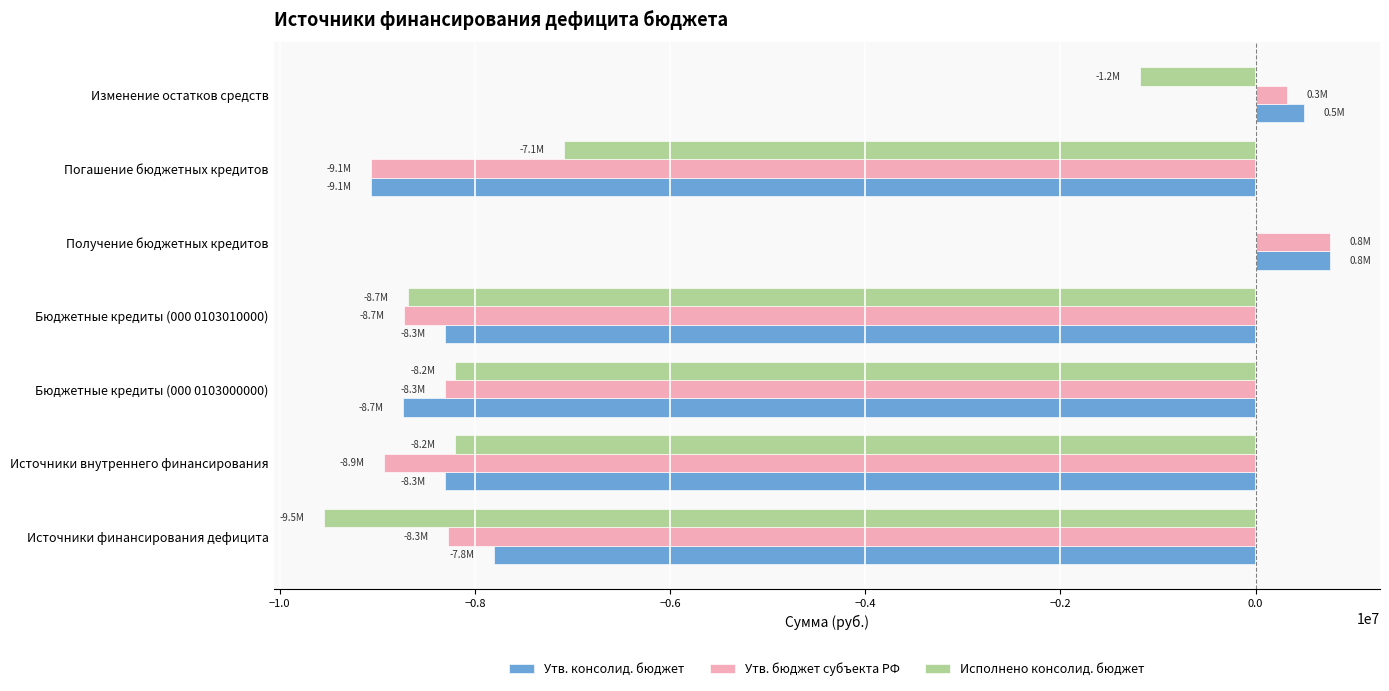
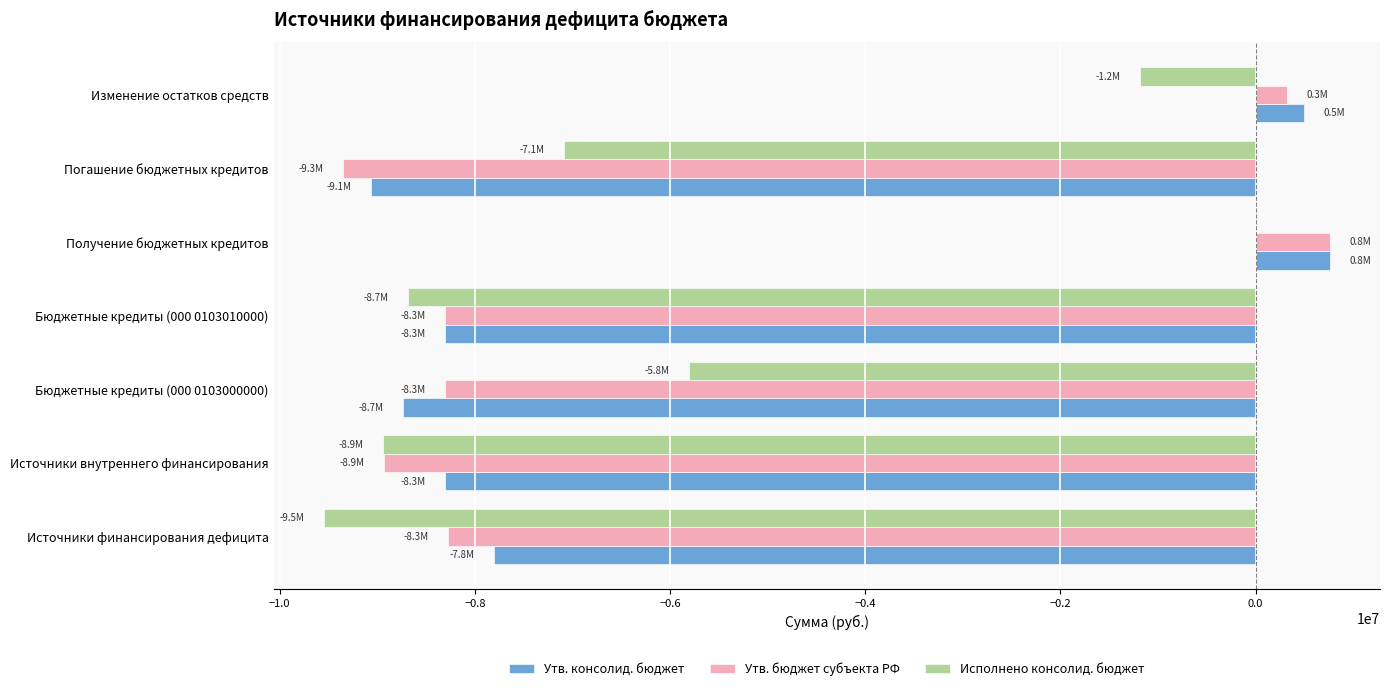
  {
    "Утв. консолид. бюджет": {
      "Изменение остатков средств": "0.5M",
      "Погашение бюджетных кредитов": "-9.1M",
      "Получение бюджетных кредитов": "0.8M",
      "Бюджетные кредиты (000 0103010000)": "-8.3M",
      "Бюджетные кредиты (000 0103000000)": "-8.7M",
      "Источники внутреннего финансирования": "-8.3M",
      "Источники финансирования дефицита": "-7.8M"
    },
    "Утв. бюджет субъекта РФ": {
      "Изменение остатков средств": "0.3M",
-     "Погашение бюджетных кредитов": "-9.1M",
+     "Погашение бюджетных кредитов": "-9.3M",
      "Получение бюджетных кредитов": "0.8M",
-     "Бюджетные кредиты (000 0103010000)": "-8.7M",
+     "Бюджетные кредиты (000 0103010000)": "-8.3M",
      "Бюджетные кредиты (000 0103000000)": "-8.3M",
      "Источники внутреннего финансирования": "-8.9M",
      "Источники финансирования дефицита": "-8.3M"
    },
    "Исполнено консолид. бюджет": {
      "Изменение остатков средств": "-1.2M",
      "Погашение бюджетных кредитов": "-7.1M",
      "Бюджетные кредиты (000 0103010000)": "-8.7M",
-     "Бюджетные кредиты (000 0103000000)": "-8.2M",
-     "Источники внутреннего финансирования": "-8.2M",
+     "Бюджетные кредиты (000 0103000000)": "-5.8M",
+     "Источники внутреннего финансирования": "-8.9M",
      "Источники финансирования дефицита": "-9.5M"
    }
  }
